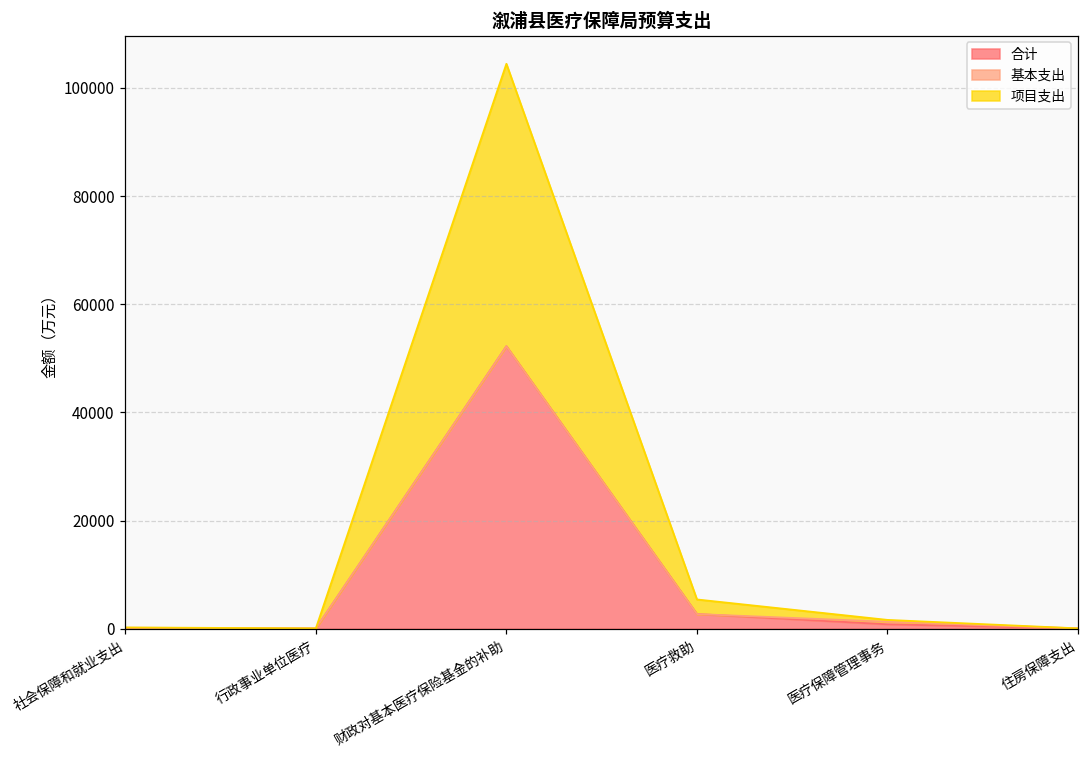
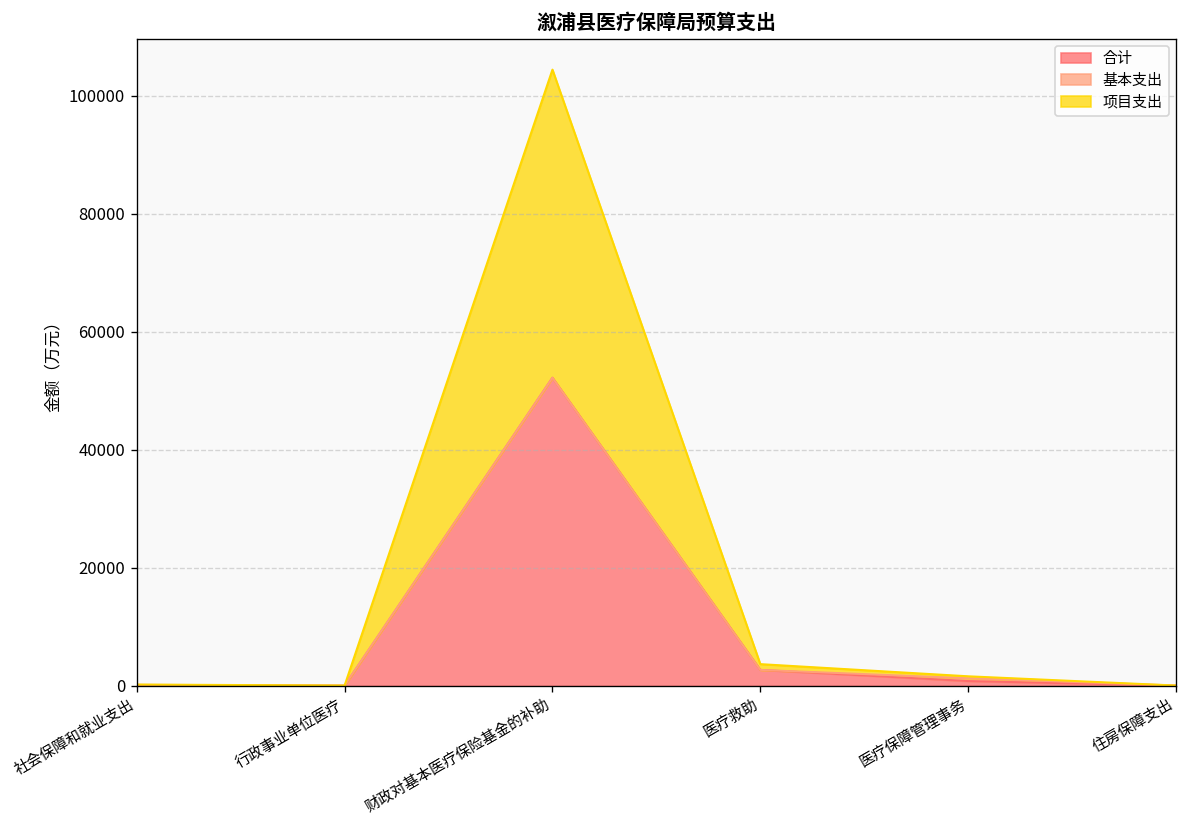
  {
    "项目支出": {
      "财政对基本医疗保险基金的补助": 52000,
-     "医疗救助": 3000
+     "医疗救助": 1000
    }
  }
